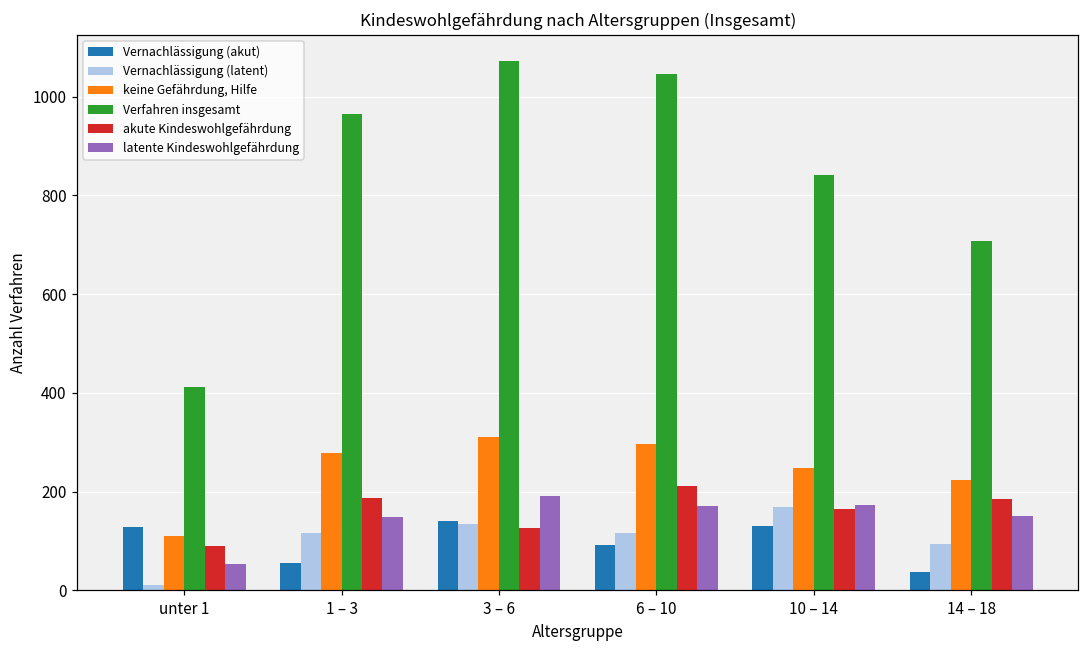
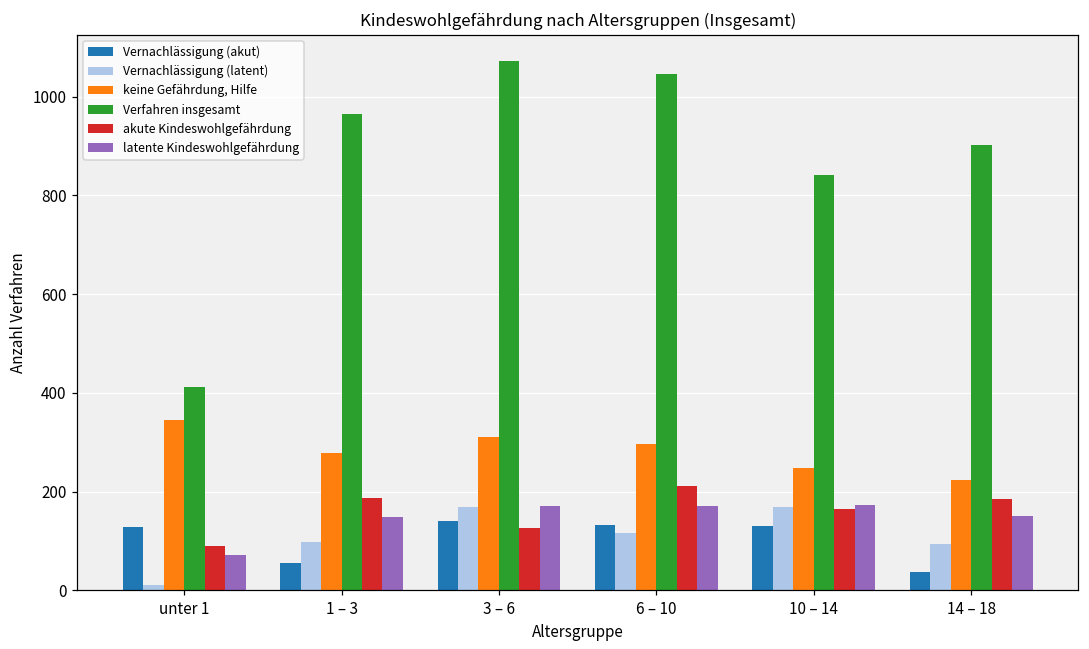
  {
    "Vernachlässigung (akut)": {
      "unter 1": 130,
      "1 – 3": 60,
      "3 – 6": 140,
-     "6 – 10": 90,
+     "6 – 10": 130,
      "10 – 14": 130,
      "14 – 18": 40
    },
    "Vernachlässigung (latent)": {
      "unter 1": 10,
-     "1 – 3": 120,
-     "3 – 6": 130,
+     "1 – 3": 100,
+     "3 – 6": 170,
      "6 – 10": 120,
      "10 – 14": 170,
      "14 – 18": 90
    },
    "keine Gefährdung, Hilfe": {
-     "unter 1": 110,
+     "unter 1": 350,
      "1 – 3": 280,
      "3 – 6": 310,
      "6 – 10": 300,
      "10 – 14": 250,
      "14 – 18": 220
    },
    "Verfahren insgesamt": {
      "unter 1": 410,
      "1 – 3": 960,
      "3 – 6": 1070,
      "6 – 10": 1050,
      "10 – 14": 840,
-     "14 – 18": 710
+     "14 – 18": 900
    },
    "akute Kindeswohlgefährdung": {
      "unter 1": 90,
      "1 – 3": 190,
      "3 – 6": 130,
      "6 – 10": 210,
      "10 – 14": 160,
      "14 – 18": 190
    },
    "latente Kindeswohlgefährdung": {
-     "unter 1": 50,
+     "unter 1": 70,
      "1 – 3": 150,
-     "3 – 6": 190,
+     "3 – 6": 170,
      "6 – 10": 170,
      "10 – 14": 170,
      "14 – 18": 150
    }
  }
